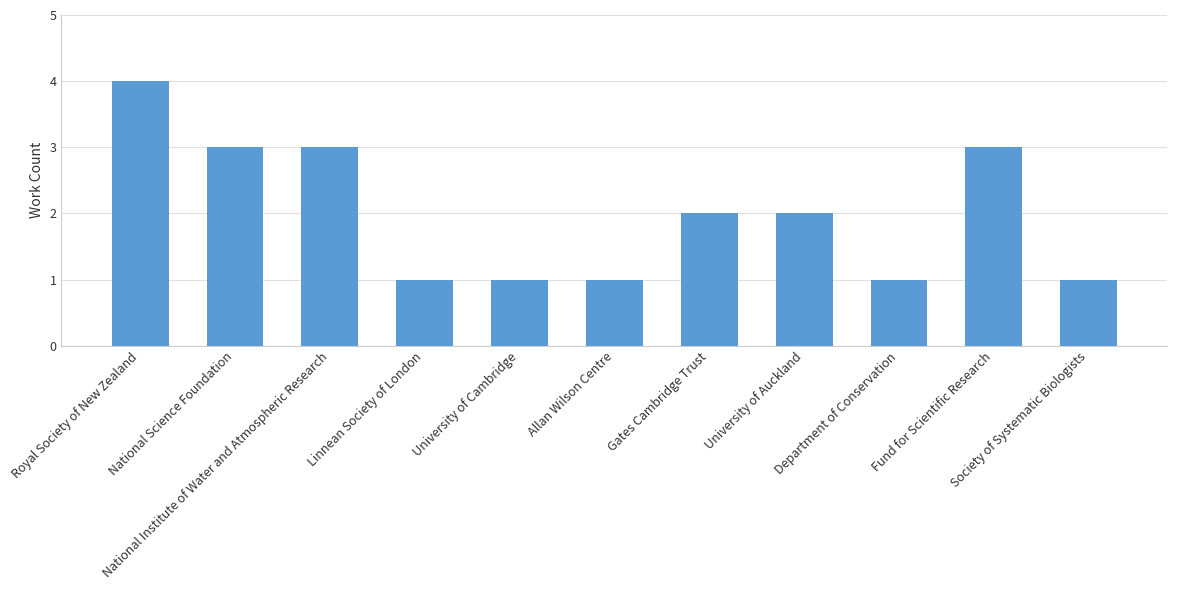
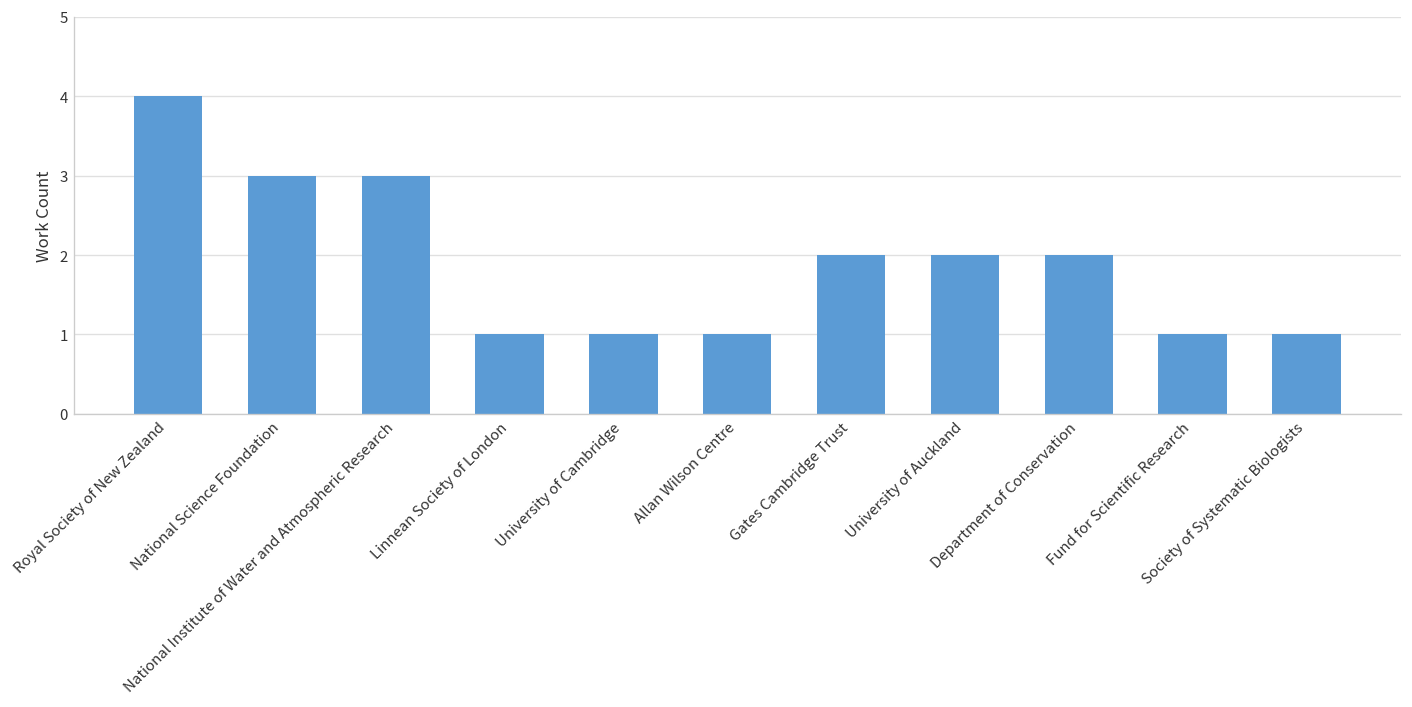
  {
    "Royal Society of New Zealand": 4,
    "National Science Foundation": 3,
    "National Institute of Water and Atmospheric Research": 3,
    "Linnean Society of London": 1,
    "University of Cambridge": 1,
    "Allan Wilson Centre": 1,
    "Gates Cambridge Trust": 2,
    "University of Auckland": 2,
-   "Department of Conservation": 1,
-   "Fund for Scientific Research": 3,
+   "Department of Conservation": 2,
+   "Fund for Scientific Research": 1,
    "Society of Systematic Biologists": 1
  }
